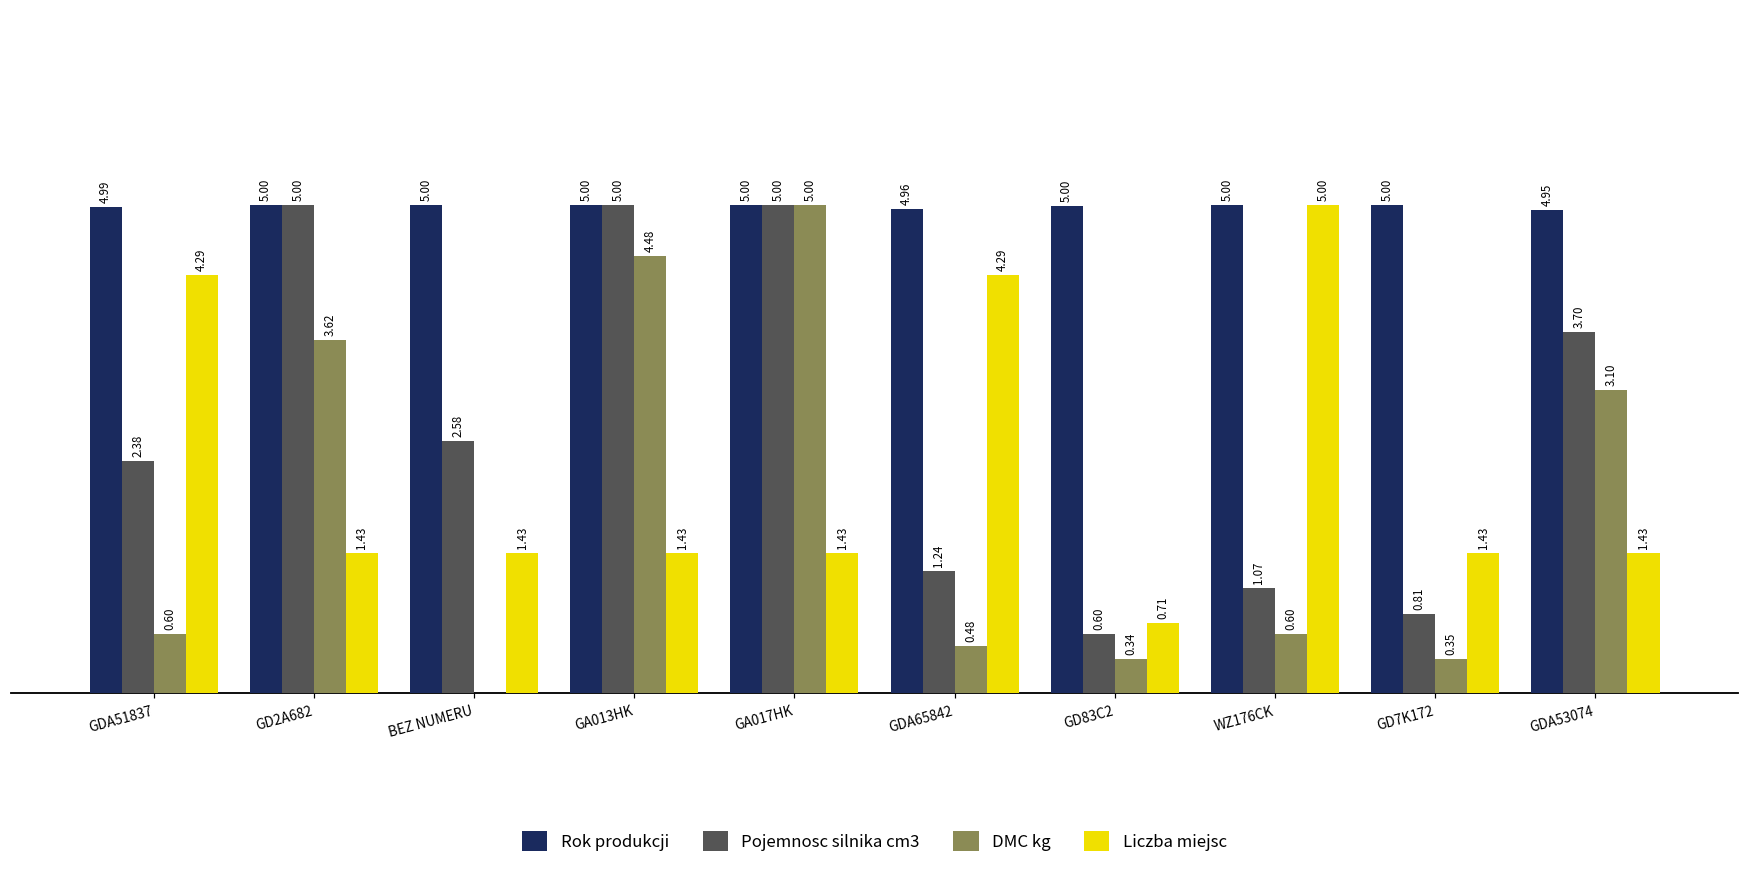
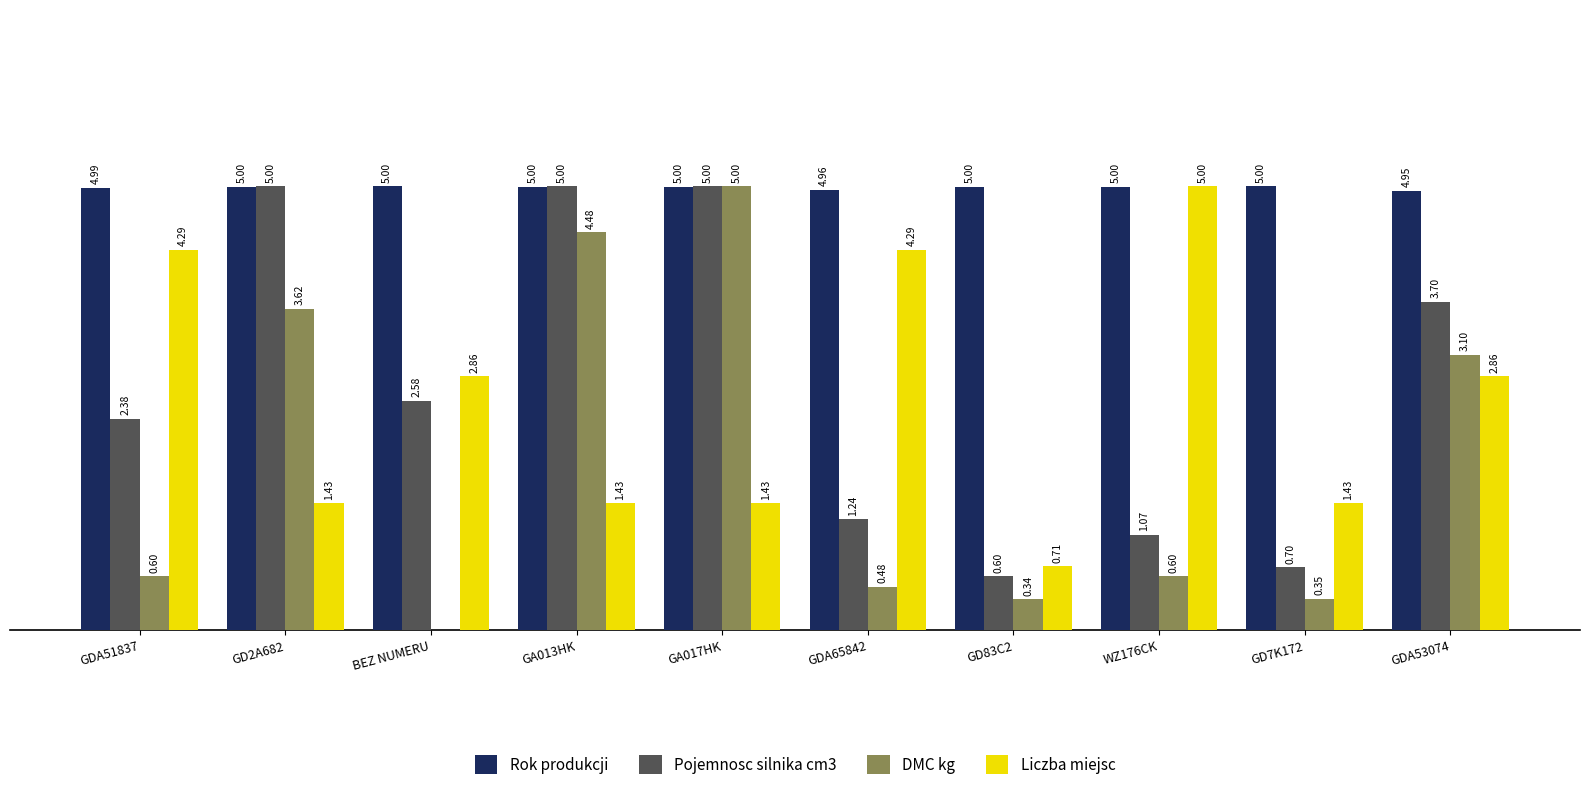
  {
    "Rok produkcji": {
      "GDA51837": 4.99,
      "GD2A682": 5.00,
      "BEZ NUMERU": 5.00,
      "GA013HK": 5.00,
      "GA017HK": 5.00,
      "GDA65842": 4.96,
      "GD83C2": 5.00,
      "WZ176CK": 5.00,
      "GD7K172": 5.00,
      "GDA53074": 4.95
    },
    "Pojemnosc silnika cm3": {
      "GDA51837": 2.38,
      "GD2A682": 5.00,
      "BEZ NUMERU": 2.58,
      "GA013HK": 5.00,
      "GA017HK": 5.00,
      "GDA65842": 1.24,
      "GD83C2": 0.60,
      "WZ176CK": 1.07,
-     "GD7K172": 0.81,
+     "GD7K172": 0.70,
      "GDA53074": 3.70
    },
    "DMC kg": {
      "GDA51837": 0.60,
      "GD2A682": 3.62,
      "GA013HK": 4.48,
      "GA017HK": 5.00,
      "GDA65842": 0.48,
      "GD83C2": 0.34,
      "WZ176CK": 0.60,
      "GD7K172": 0.35,
      "GDA53074": 3.10
    },
    "Liczba miejsc": {
      "GDA51837": 4.29,
      "GD2A682": 1.43,
-     "BEZ NUMERU": 1.43,
+     "BEZ NUMERU": 2.86,
      "GA013HK": 1.43,
      "GA017HK": 1.43,
      "GDA65842": 4.29,
      "GD83C2": 0.71,
      "WZ176CK": 5.00,
      "GD7K172": 1.43,
-     "GDA53074": 1.43
+     "GDA53074": 2.86
    }
  }
